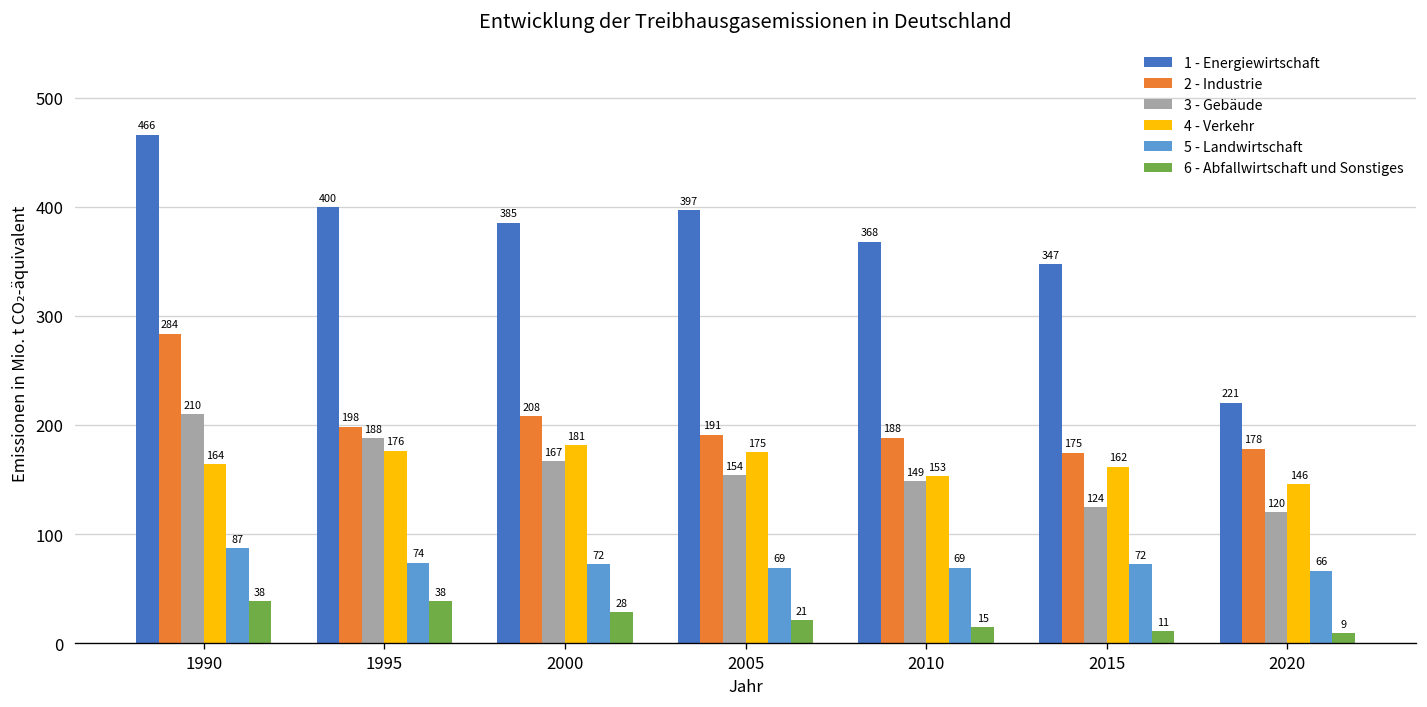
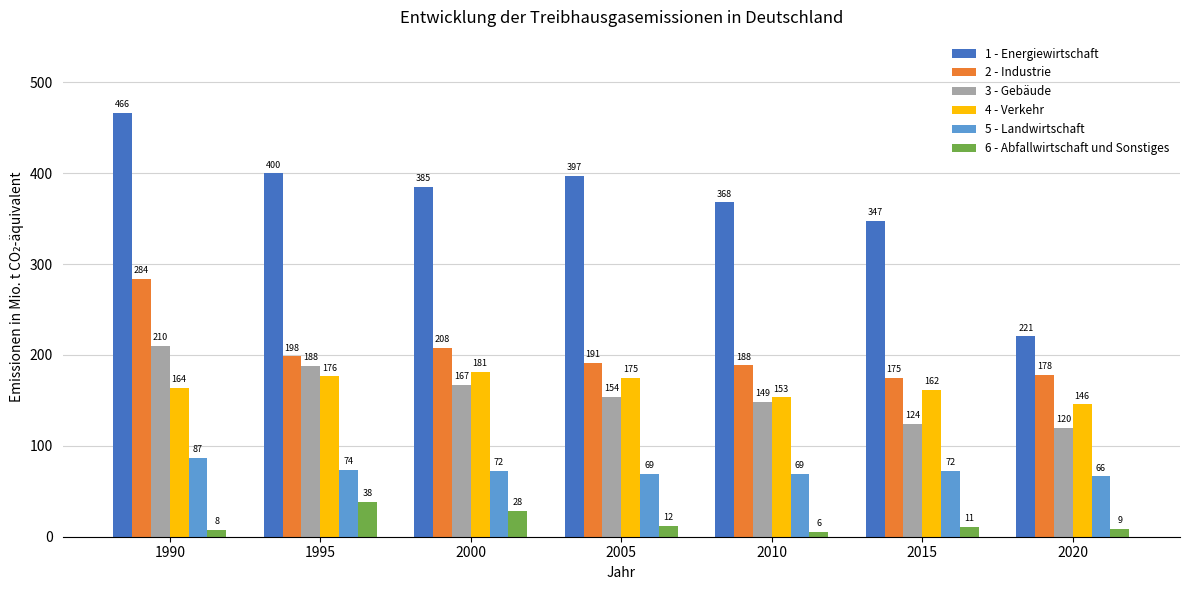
  {
    "2 - Industrie": {
      "1990": 284,
      "1995": 198,
      "2000": 208,
      "2005": 191,
      "2010": 188,
      "2015": 175,
      "2020": 178
    },
    "3 - Gebäude": {
      "1990": 210,
      "1995": 188,
      "2000": 167,
      "2005": 154,
      "2010": 149,
      "2015": 124,
      "2020": 120
    },
    "4 - Verkehr": {
      "1990": 164,
      "1995": 176,
      "2000": 181,
      "2005": 175,
      "2010": 153,
      "2015": 162,
      "2020": 146
    },
    "6 - Abfallwirtschaft und Sonstiges": {
-     "1990": 38,
+     "1990": 8,
      "1995": 38,
      "2000": 28,
-     "2005": 21,
-     "2010": 15,
+     "2005": 12,
+     "2010": 6,
      "2015": 11,
      "2020": 9
    }
  }
